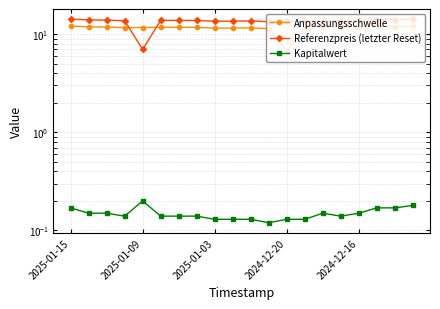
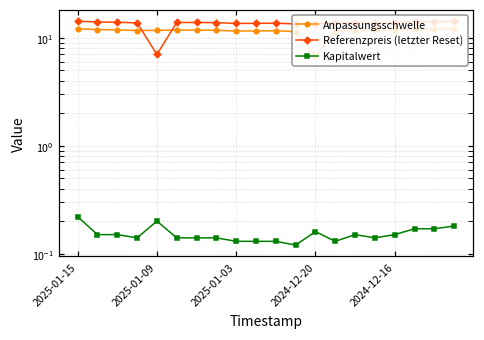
  {
    "Anpassungsschwelle": {
      "2025-01-15": 12,
      "2025-01-09": 12,
      "2025-01-03": 12
    },
    "Referenzpreis (letzter Reset)": {
      "2025-01-15": 14,
      "2025-01-09": 7,
      "2025-01-03": 14
    },
    "Kapitalwert": {
-     "2025-01-15": 0.17,
+     "2025-01-15": 0.22,
      "2025-01-09": 0.20,
      "2025-01-03": 0.13,
-     "2024-12-20": 0.13,
+     "2024-12-20": 0.16,
      "2024-12-16": 0.15
    }
  }
